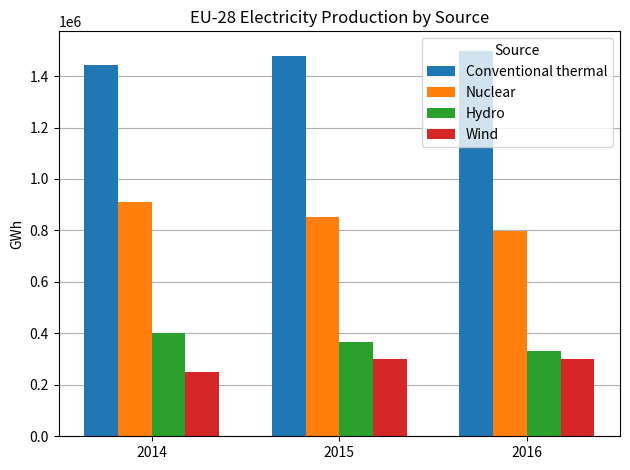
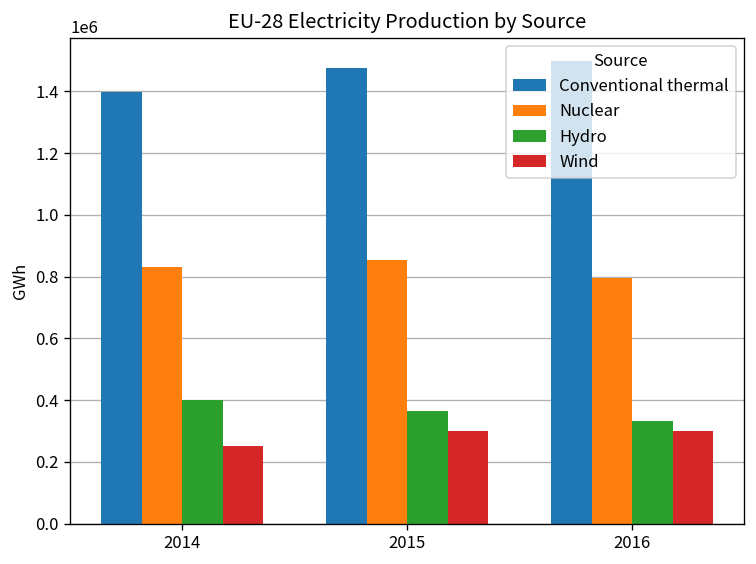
  {
    "Conventional thermal": {
-     "2014": 1440000,
+     "2014": 1400000,
      "2015": 1480000
    },
    "Nuclear": {
-     "2014": 910000,
+     "2014": 830000,
      "2015": 850000,
      "2016": 800000
    },
    "Hydro": {
      "2014": 400000,
      "2015": 370000,
      "2016": 330000
    },
    "Wind": {
      "2014": 250000,
      "2015": 300000,
      "2016": 300000
    }
  }
